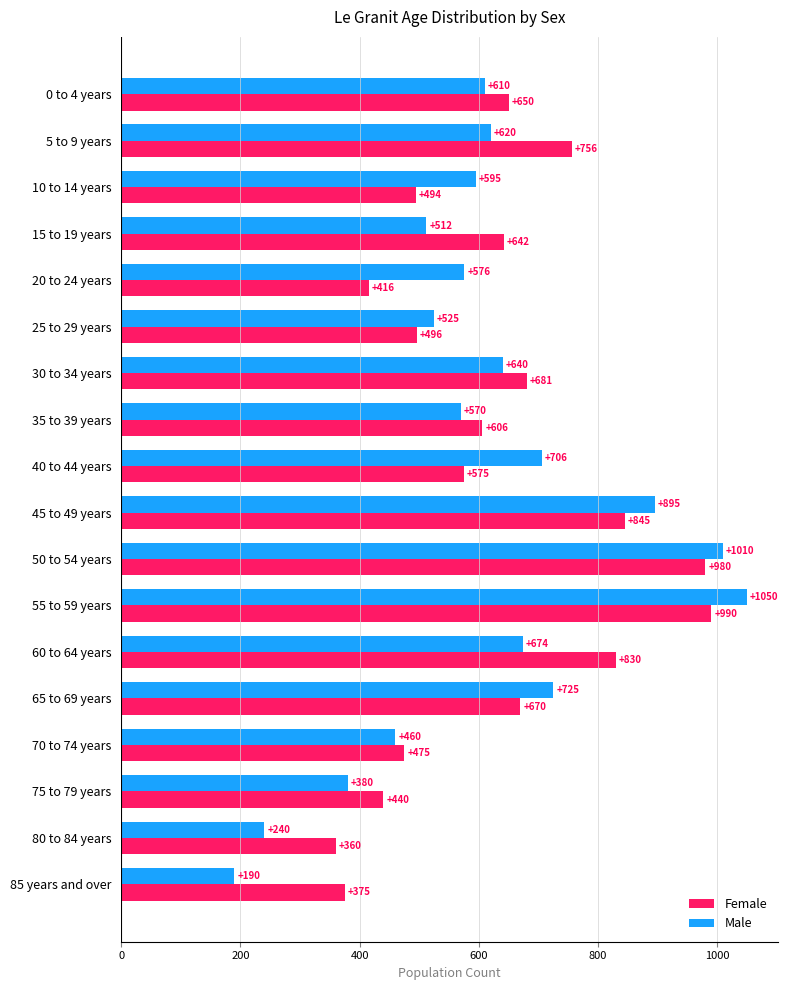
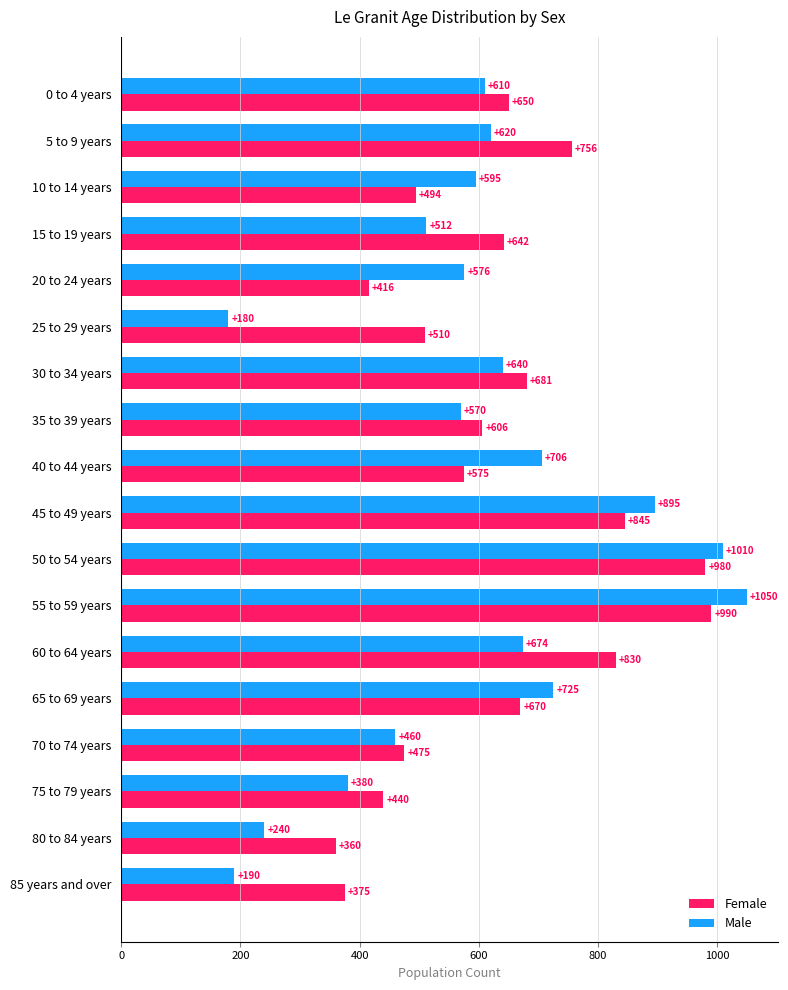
  {
    "Female": {
      "0 to 4 years": "+650",
      "5 to 9 years": "+756",
      "10 to 14 years": "+494",
      "15 to 19 years": "+642",
      "20 to 24 years": "+416",
-     "25 to 29 years": "+496",
+     "25 to 29 years": "+510",
      "30 to 34 years": "+681",
      "35 to 39 years": "+606",
      "40 to 44 years": "+575",
      "45 to 49 years": "+845",
      "50 to 54 years": "+980",
      "55 to 59 years": "+990",
      "60 to 64 years": "+830",
      "65 to 69 years": "+670",
      "70 to 74 years": "+475",
      "75 to 79 years": "+440",
      "80 to 84 years": "+360",
      "85 years and over": "+375"
    },
    "Male": {
      "0 to 4 years": "+610",
      "5 to 9 years": "+620",
      "10 to 14 years": "+595",
      "15 to 19 years": "+512",
      "20 to 24 years": "+576",
-     "25 to 29 years": "+525",
+     "25 to 29 years": "+180",
      "30 to 34 years": "+640",
      "35 to 39 years": "+570",
      "40 to 44 years": "+706",
      "45 to 49 years": "+895",
      "50 to 54 years": "+1010",
      "55 to 59 years": "+1050",
      "60 to 64 years": "+674",
      "65 to 69 years": "+725",
      "70 to 74 years": "+460",
      "75 to 79 years": "+380",
      "80 to 84 years": "+240",
      "85 years and over": "+190"
    }
  }
